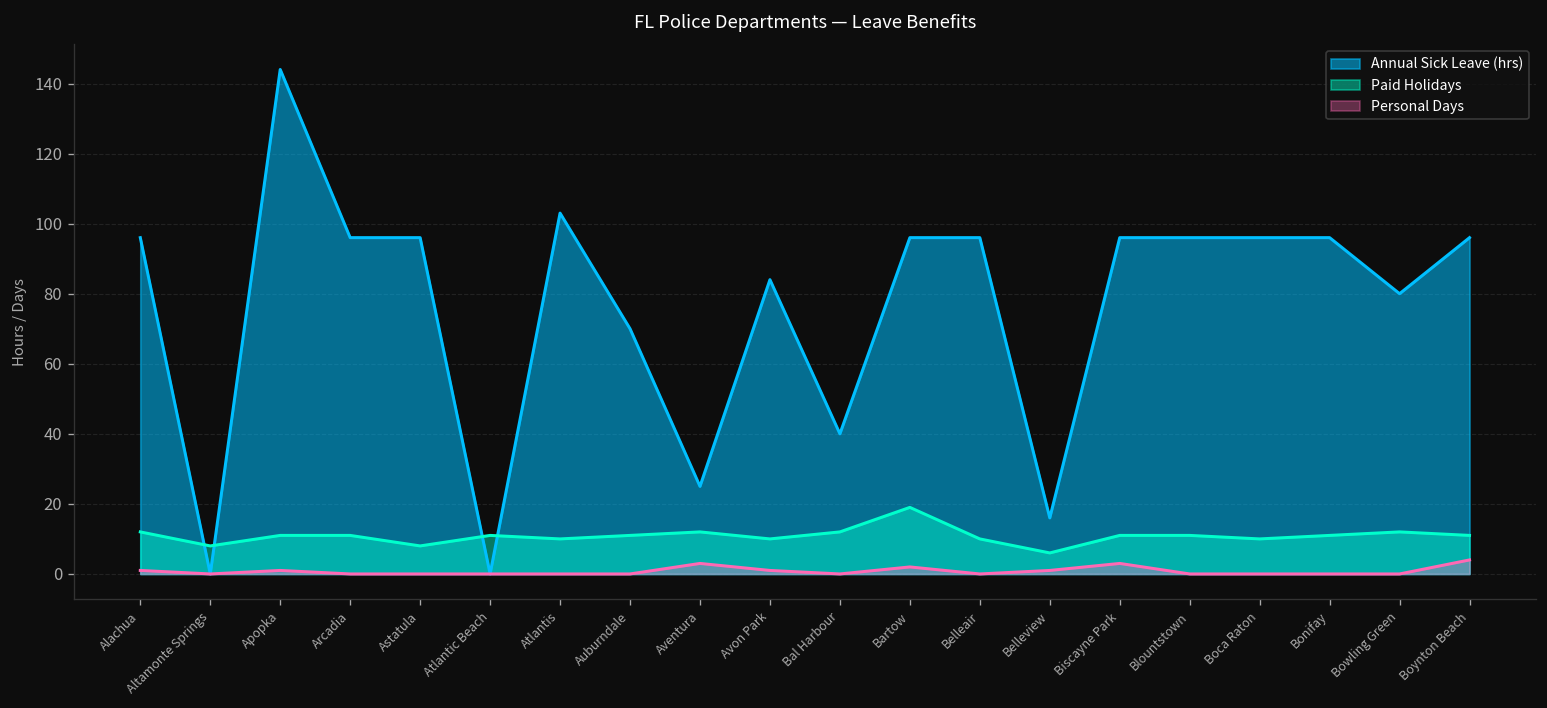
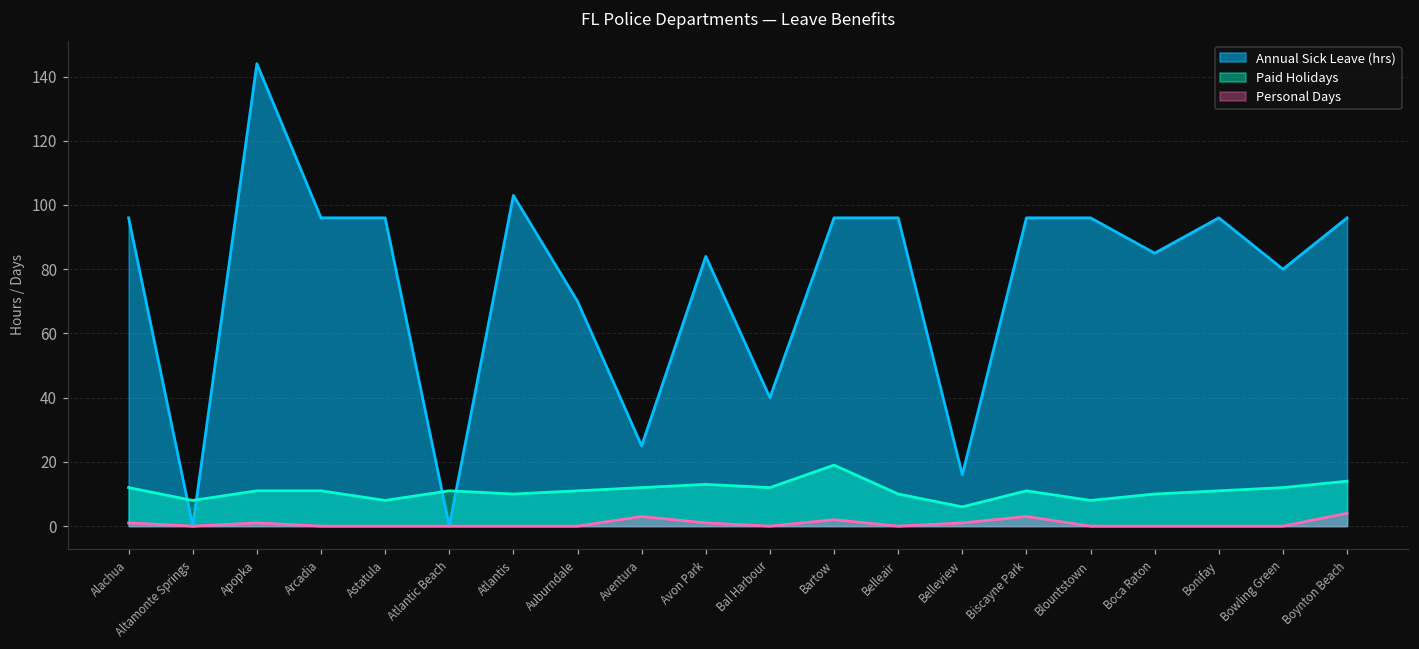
  {
    "Annual Sick Leave (hrs)": {
      "Alachua": 96,
      "Apopka": 144,
      "Arcadia": 96,
      "Astatula": 96,
      "Atlantis": 103,
      "Auburndale": 70,
      "Aventura": 25,
      "Avon Park": 84,
      "Bal Harbour": 40,
      "Bartow": 96,
      "Belleair": 96,
      "Belleview": 16,
      "Biscayne Park": 96,
      "Blountstown": 96,
-     "Boca Raton": 96,
+     "Boca Raton": 85,
      "Bonifay": 96,
      "Bowling Green": 80,
      "Boynton Beach": 96
    },
    "Paid Holidays": {
      "Alachua": 12,
      "Altamonte Springs": 8,
      "Apopka": 11,
      "Arcadia": 11,
      "Astatula": 8,
      "Atlantic Beach": 11,
      "Atlantis": 10,
      "Auburndale": 11,
      "Aventura": 12,
-     "Avon Park": 10,
+     "Avon Park": 13,
      "Bal Harbour": 12,
      "Bartow": 19,
      "Belleair": 10,
      "Belleview": 6,
      "Biscayne Park": 11,
-     "Blountstown": 11,
+     "Blountstown": 8,
      "Boca Raton": 10,
      "Bonifay": 11,
      "Bowling Green": 12,
-     "Boynton Beach": 11
+     "Boynton Beach": 14
    },
    "Personal Days": {
      "Alachua": 1,
      "Apopka": 1,
      "Arcadia": 0,
      "Astatula": 0,
      "Atlantis": 0,
      "Auburndale": 0,
      "Aventura": 3,
      "Avon Park": 1,
      "Bal Harbour": 0,
      "Bartow": 2,
      "Belleair": 0,
      "Belleview": 1,
      "Biscayne Park": 3,
      "Blountstown": 0,
      "Boca Raton": 0,
      "Bonifay": 0,
      "Bowling Green": 0,
      "Boynton Beach": 4
    }
  }
